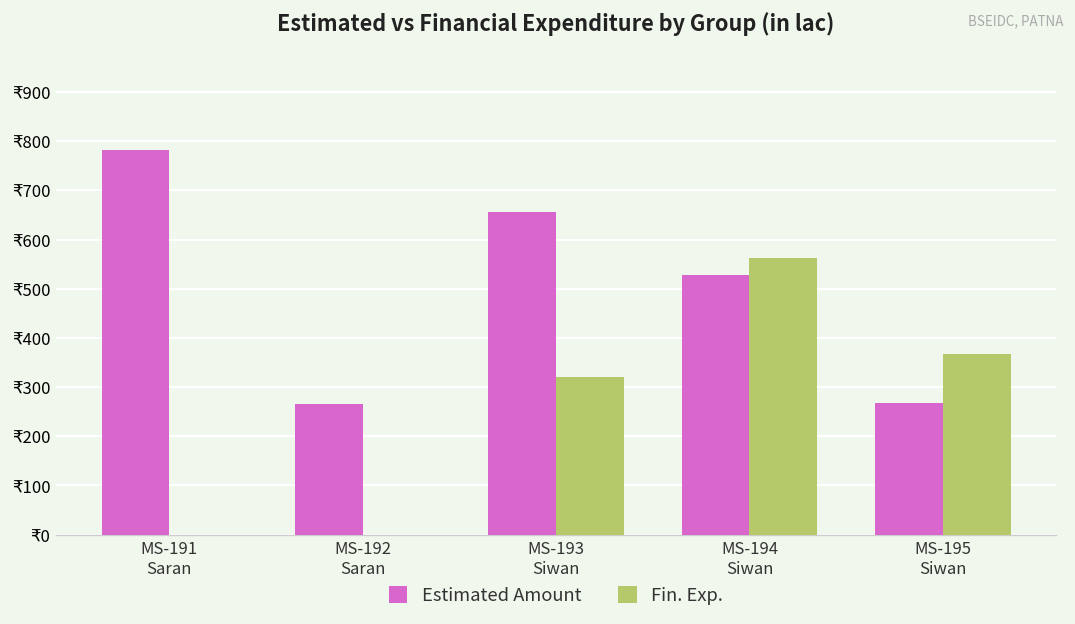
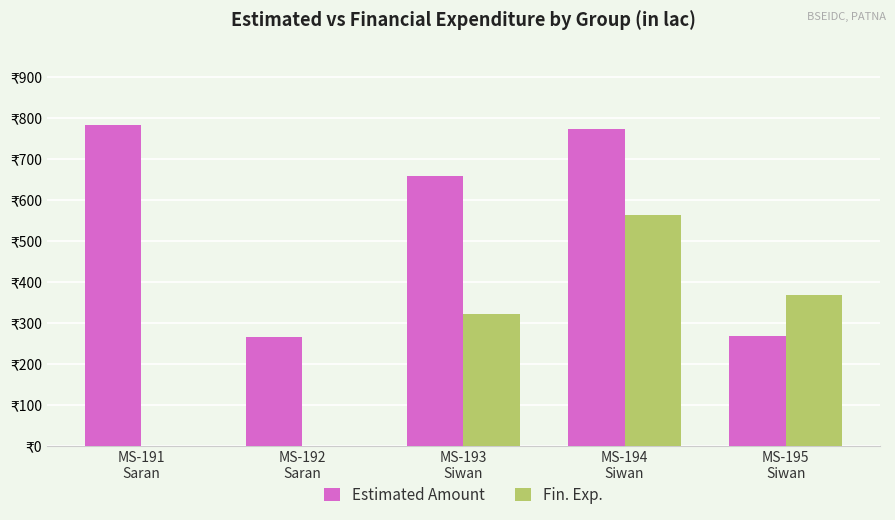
  {
    "Estimated Amount": {
      "MS-191 Saran": "₹780",
      "MS-192 Saran": "₹260",
      "MS-193 Siwan": "₹660",
-     "MS-194 Siwan": "₹530",
+     "MS-194 Siwan": "₹770",
      "MS-195 Siwan": "₹270"
    },
    "Fin. Exp.": {
      "MS-191 Saran": "₹0",
      "MS-192 Saran": "₹0",
      "MS-193 Siwan": "₹320",
      "MS-194 Siwan": "₹560",
      "MS-195 Siwan": "₹370"
    }
  }
